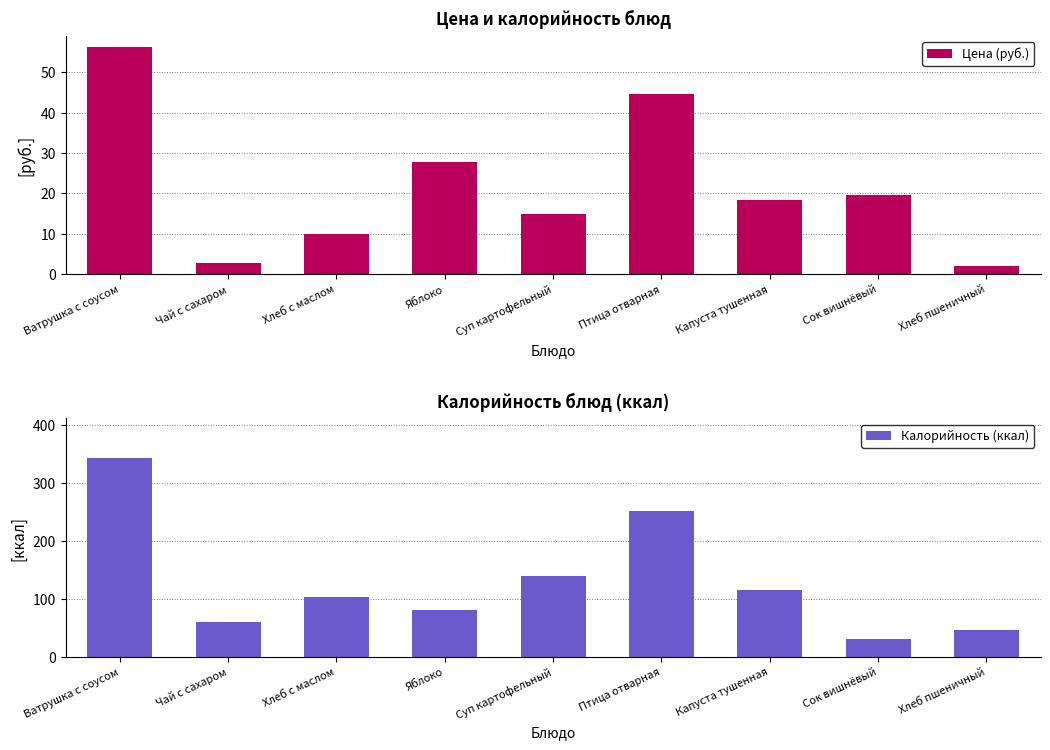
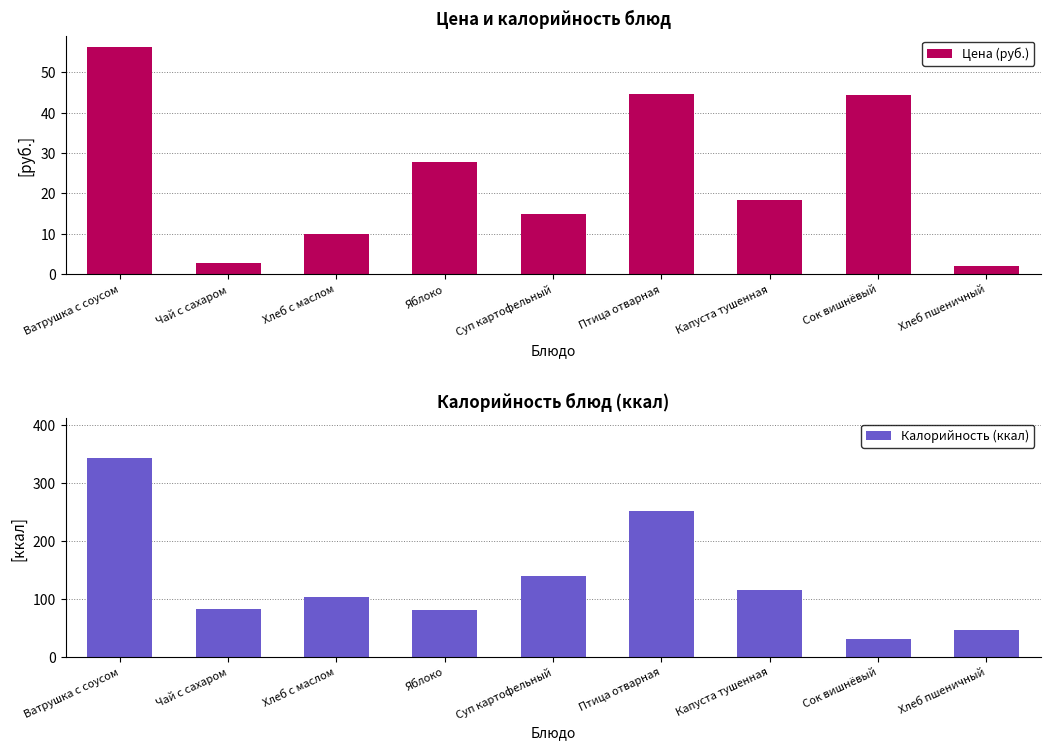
  {
    "Цена и калорийность блюд": {
      "Ватрушка с соусом": 56,
      "Чай с сахаром": 3,
      "Хлеб с маслом": 10,
      "Яблоко": 28,
      "Суп картофельный": 15,
      "Птица отварная": 45,
      "Капуста тушенная": 18,
-     "Сок вишнёвый": 20,
+     "Сок вишнёвый": 44,
      "Хлеб пшеничный": 2
    },
    "Калорийность блюд (ккал)": {
      "Ватрушка с соусом": 340,
-     "Чай с сахаром": 60,
+     "Чай с сахаром": 80,
      "Хлеб с маслом": 100,
      "Яблоко": 80,
      "Суп картофельный": 140,
      "Птица отварная": 250,
      "Капуста тушенная": 120,
      "Сок вишнёвый": 30,
      "Хлеб пшеничный": 50
    }
  }
